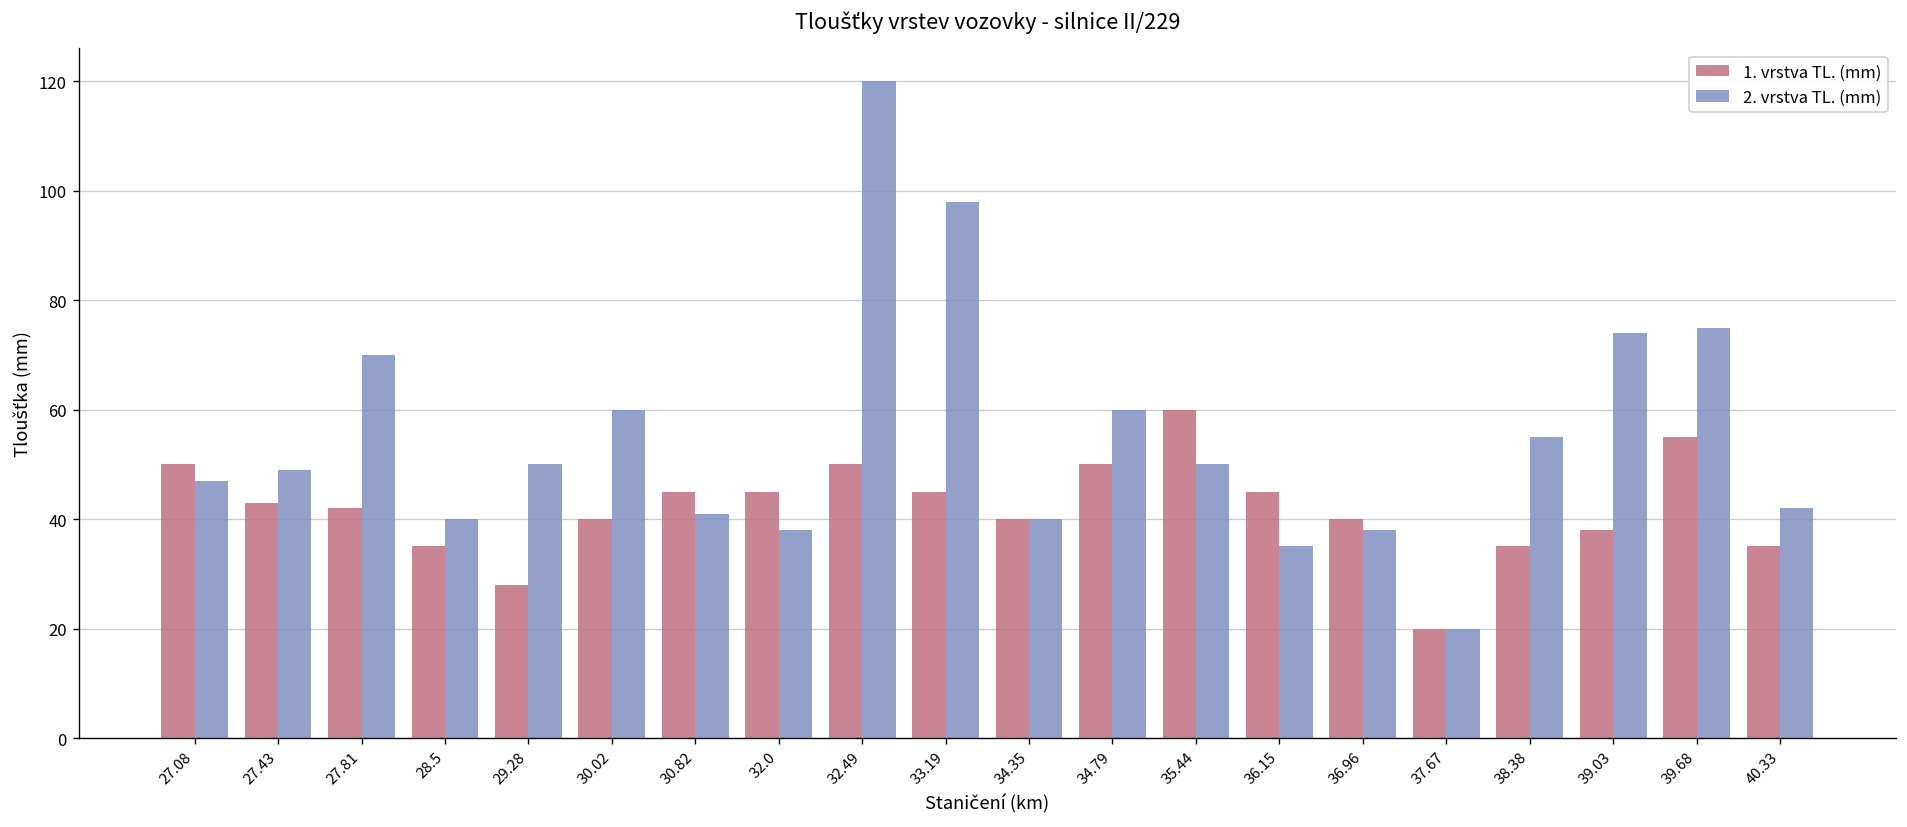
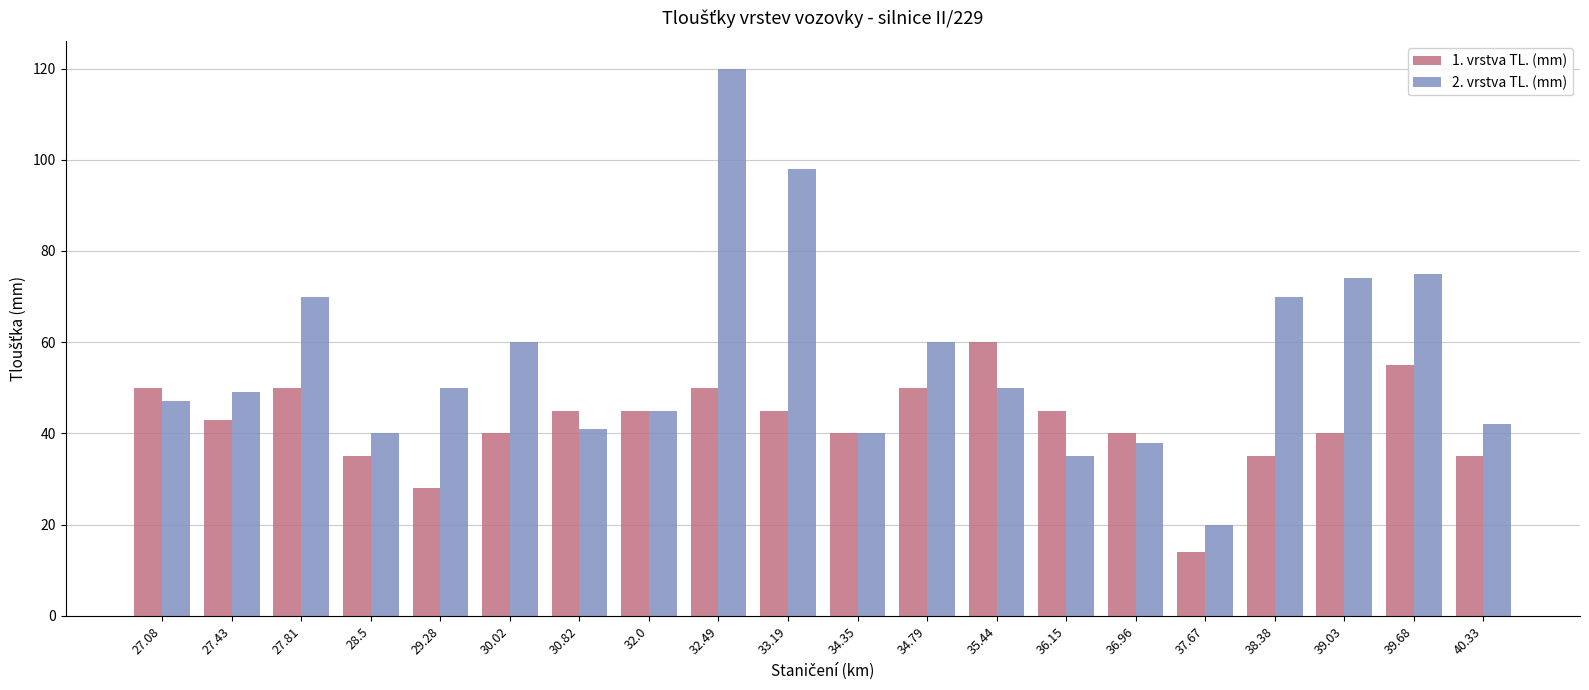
  {
    "1. vrstva TL. (mm)": {
      "27.08": 50,
      "27.43": 43,
-     "27.81": 42,
+     "27.81": 50,
      "28.5": 35,
      "29.28": 28,
      "30.02": 40,
      "30.82": 45,
      "32.0": 45,
      "32.49": 50,
      "33.19": 45,
      "34.35": 40,
      "34.79": 50,
      "35.44": 60,
      "36.15": 45,
      "36.96": 40,
-     "37.67": 20,
+     "37.67": 14,
      "38.38": 35,
-     "39.03": 38,
+     "39.03": 40,
      "39.68": 55,
      "40.33": 35
    },
    "2. vrstva TL. (mm)": {
      "27.08": 47,
      "27.43": 49,
      "27.81": 70,
      "28.5": 40,
      "29.28": 50,
      "30.02": 60,
      "30.82": 41,
-     "32.0": 38,
+     "32.0": 45,
      "32.49": 120,
      "33.19": 98,
      "34.35": 40,
      "34.79": 60,
      "35.44": 50,
      "36.15": 35,
      "36.96": 38,
      "37.67": 20,
-     "38.38": 55,
+     "38.38": 70,
      "39.03": 74,
      "39.68": 75,
      "40.33": 42
    }
  }
